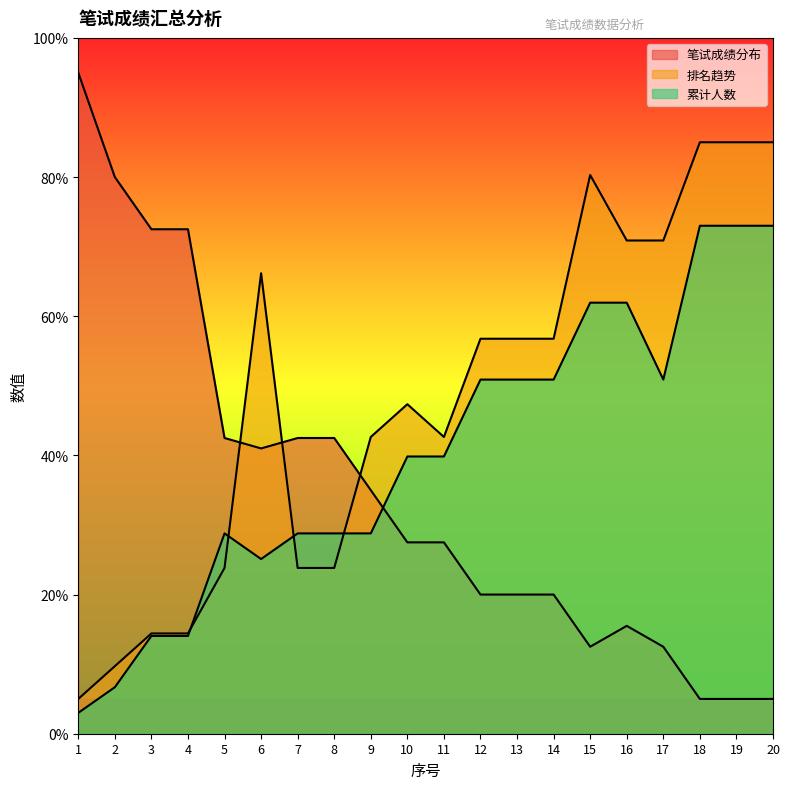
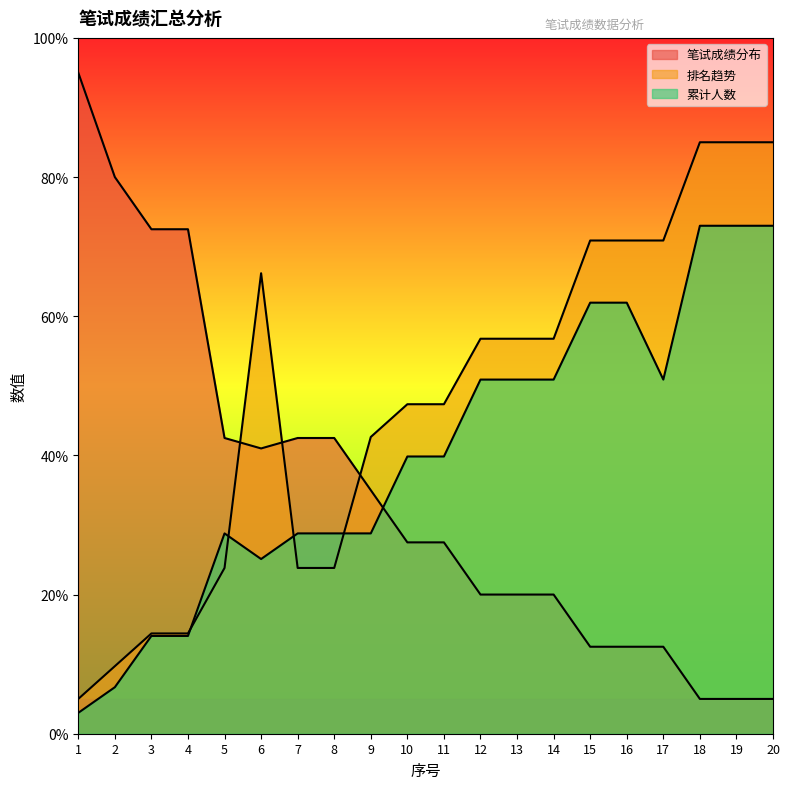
  {
    "笔试成绩分布": {
      "1": "95%",
      "2": "80%",
      "3": "73%",
      "4": "73%",
      "5": "43%",
      "6": "41%",
      "7": "43%",
      "8": "43%",
      "9": "35%",
      "10": "28%",
      "11": "28%",
      "12": "20%",
      "13": "20%",
      "14": "20%",
      "15": "13%",
-     "16": "16%",
+     "16": "13%",
      "17": "13%"
    },
    "排名趋势": {
      "2": "10%",
      "5": "24%",
      "6": "66%",
      "7": "24%",
      "8": "24%",
      "9": "43%",
      "10": "47%",
-     "11": "43%",
+     "11": "47%",
      "12": "57%",
      "13": "57%",
      "14": "57%",
-     "15": "80%",
+     "15": "71%",
      "16": "71%",
      "17": "71%",
      "18": "85%",
      "19": "85%",
      "20": "85%"
    },
    "累计人数": {
      "2": "7%",
      "5": "29%",
      "6": "25%",
      "7": "29%",
      "8": "29%",
      "9": "29%",
      "10": "40%",
      "11": "40%",
      "12": "51%",
      "13": "51%",
      "14": "51%",
      "15": "62%",
      "16": "62%",
      "17": "51%",
      "18": "73%",
      "19": "73%",
      "20": "73%"
    }
  }
